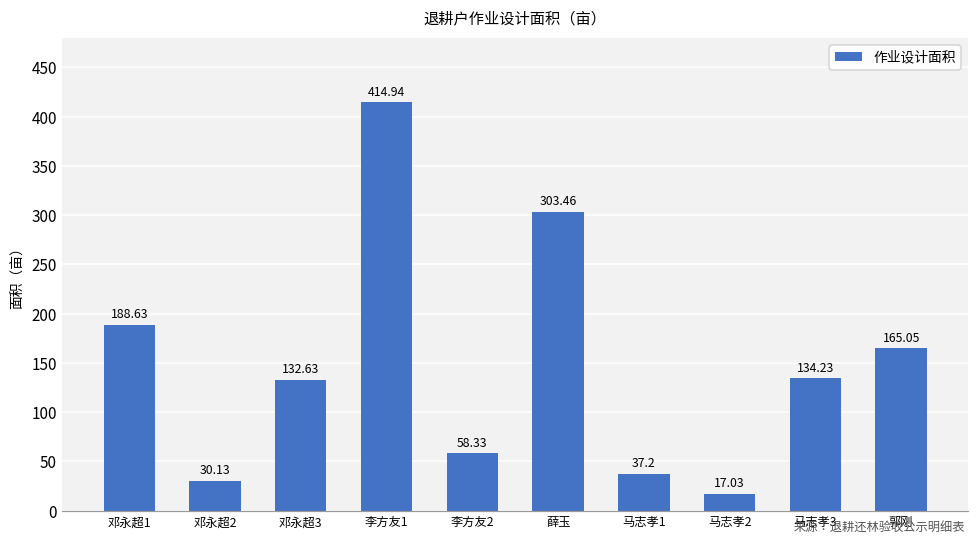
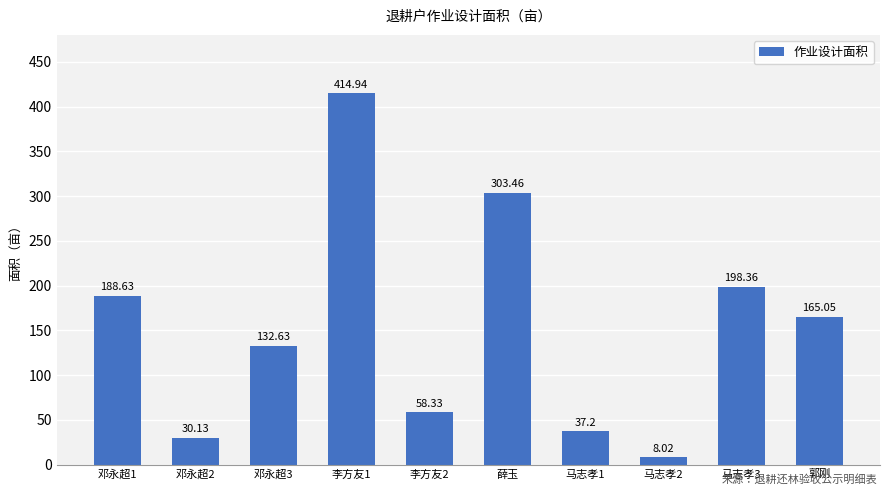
  {
    "邓永超1": 188.63,
    "邓永超2": 30.13,
    "邓永超3": 132.63,
    "李方友1": 414.94,
    "李方友2": 58.33,
    "薛玉": 303.46,
    "马志孝1": 37.2,
-   "马志孝2": 17.03,
-   "马志孝3": 134.23,
+   "马志孝2": 8.02,
+   "马志孝3": 198.36,
    "郭刚": 165.05
  }
